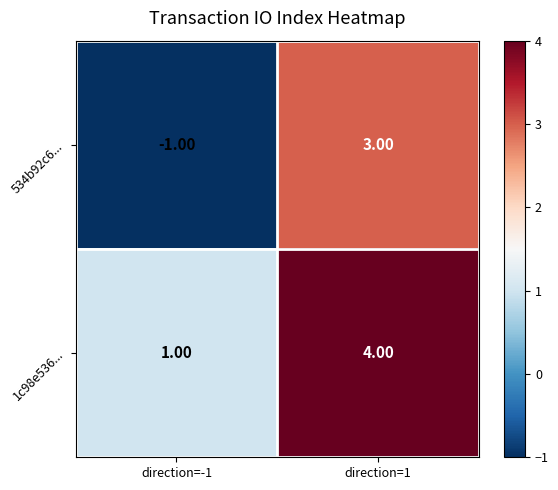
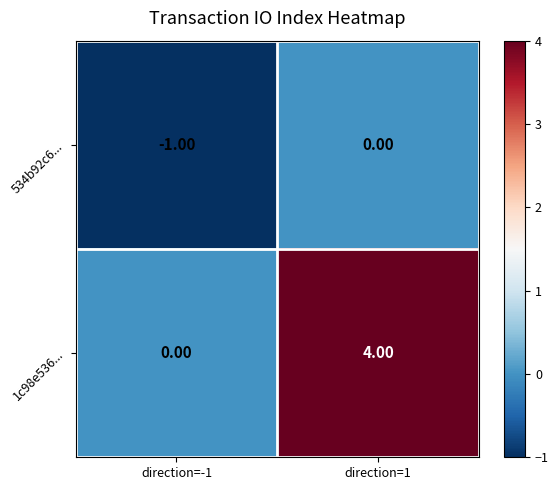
  {
    "534b92c6...": {
      "direction=-1": -1.00,
-     "direction=1": 3.00
+     "direction=1": 0.00
    },
    "1c98e536...": {
-     "direction=-1": 1.00,
+     "direction=-1": 0.00,
      "direction=1": 4.00
    }
  }
